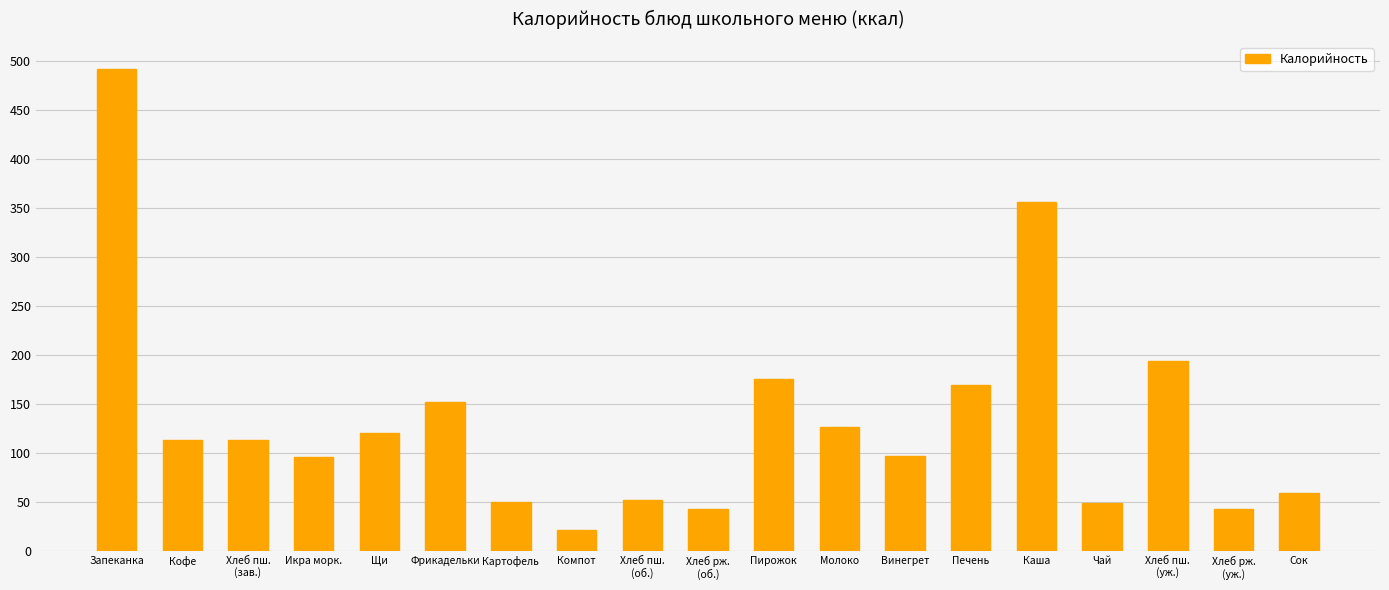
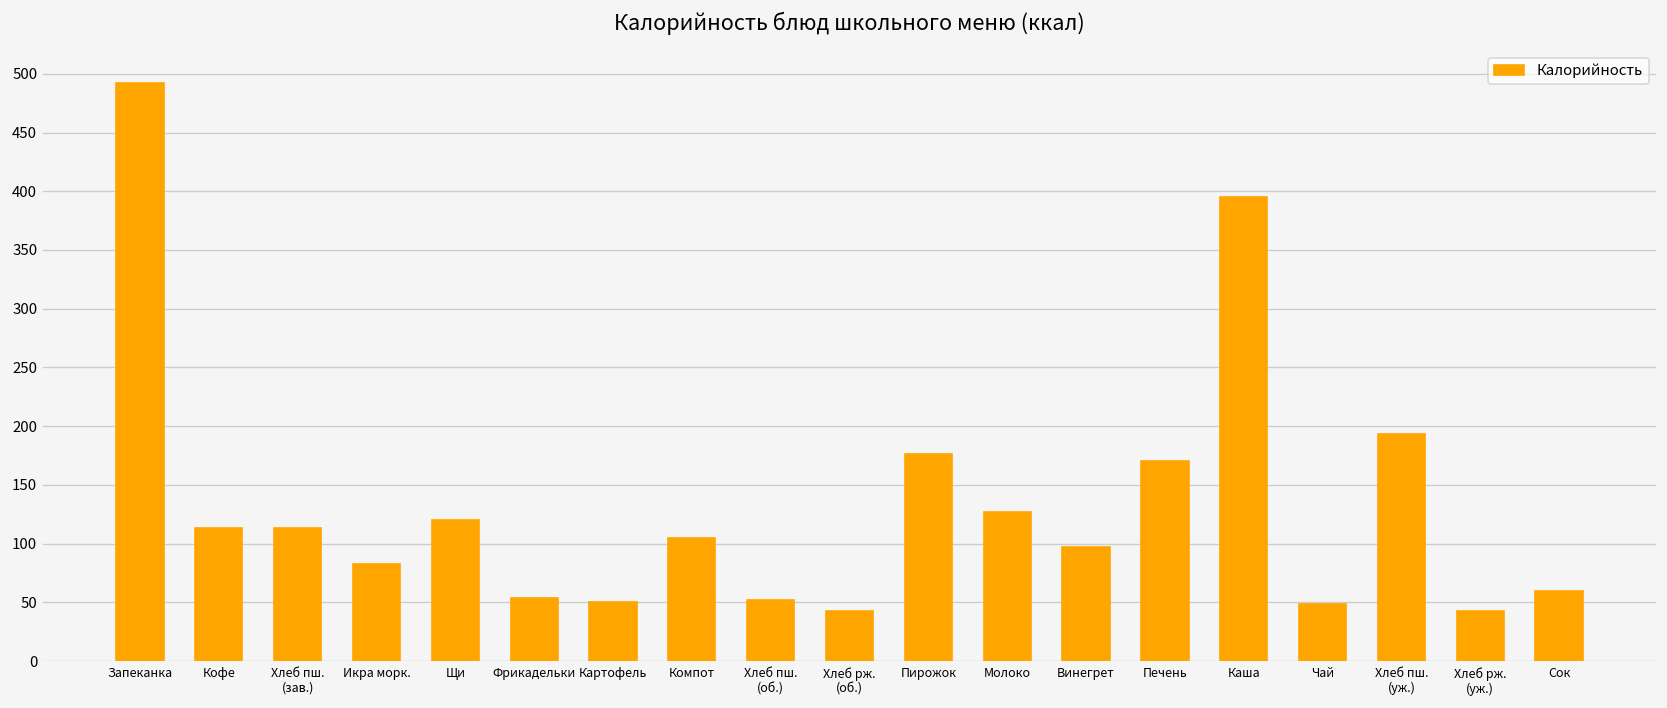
  {
    "Запеканка": 490,
    "Кофе": 110,
    "Хлеб пш. (зав.)": 110,
-   "Икра морк.": 100,
+   "Икра морк.": 80,
    "Щи": 120,
-   "Фрикадельки": 150,
+   "Фрикадельки": 50,
    "Картофель": 50,
-   "Компот": 20,
+   "Компот": 100,
    "Хлеб пш. (об.)": 50,
    "Хлеб рж. (об.)": 40,
    "Пирожок": 180,
    "Молоко": 130,
    "Винегрет": 100,
    "Печень": 170,
-   "Каша": 360,
+   "Каша": 400,
    "Чай": 50,
    "Хлеб пш. (уж.)": 190,
    "Хлеб рж. (уж.)": 40,
    "Сок": 60
  }
